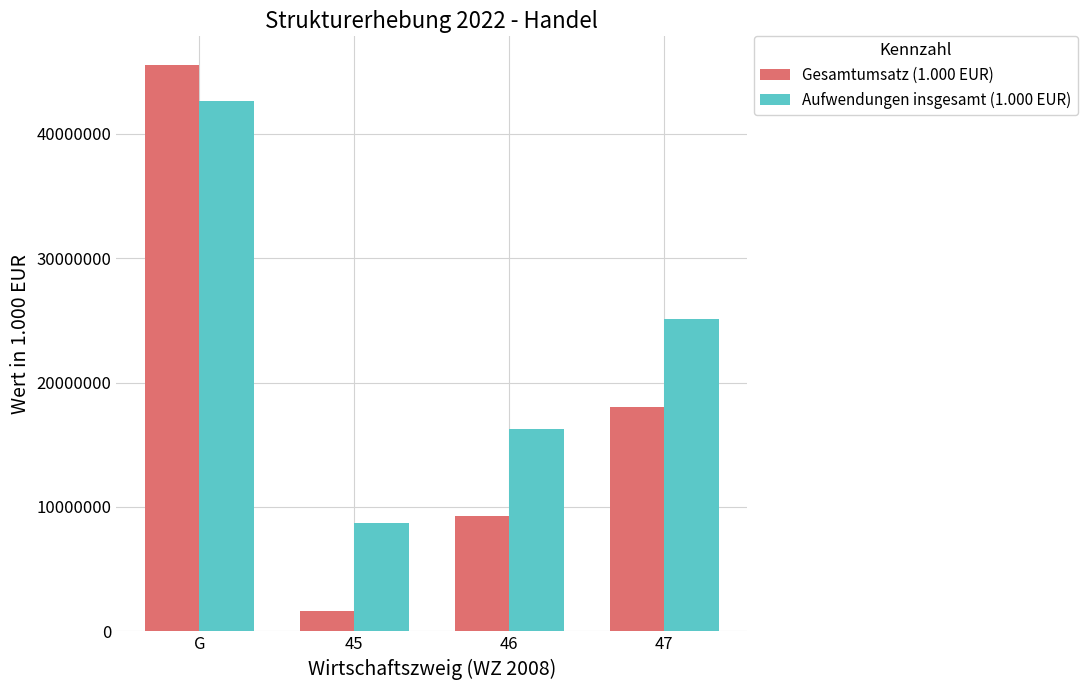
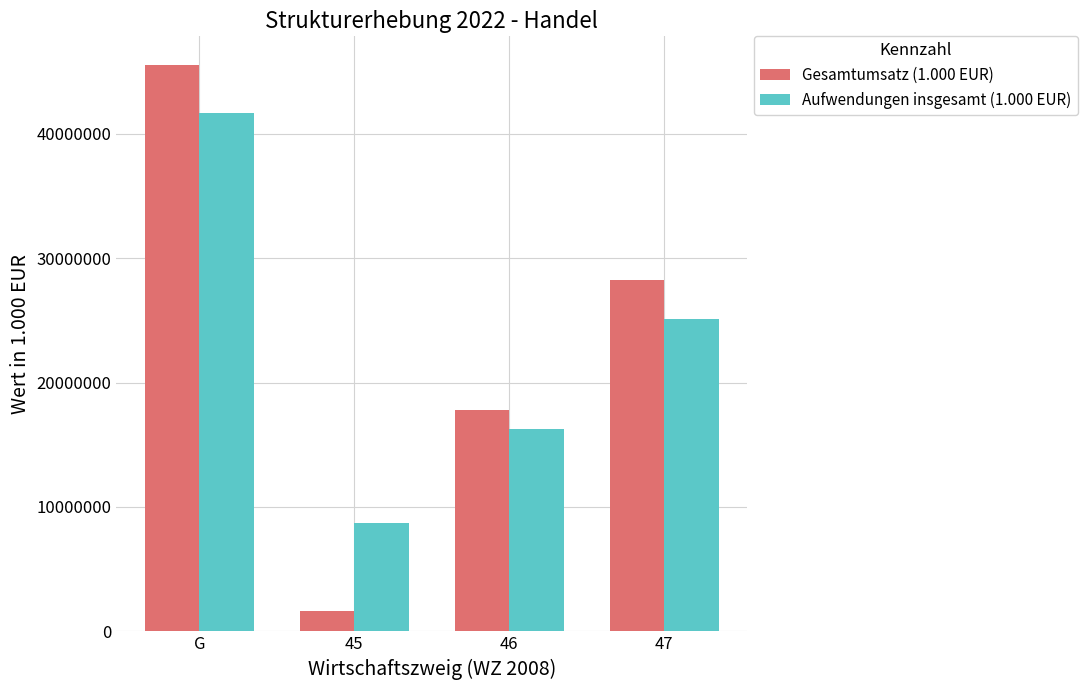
  {
    "Gesamtumsatz (1.000 EUR)": {
      "G": 45500000,
      "45": 1600000,
-     "46": 9300000,
-     "47": 18000000
+     "46": 17800000,
+     "47": 28200000
    },
    "Aufwendungen insgesamt (1.000 EUR)": {
-     "G": 42700000,
+     "G": 41600000,
      "45": 8700000,
      "46": 16300000,
      "47": 25100000
    }
  }
